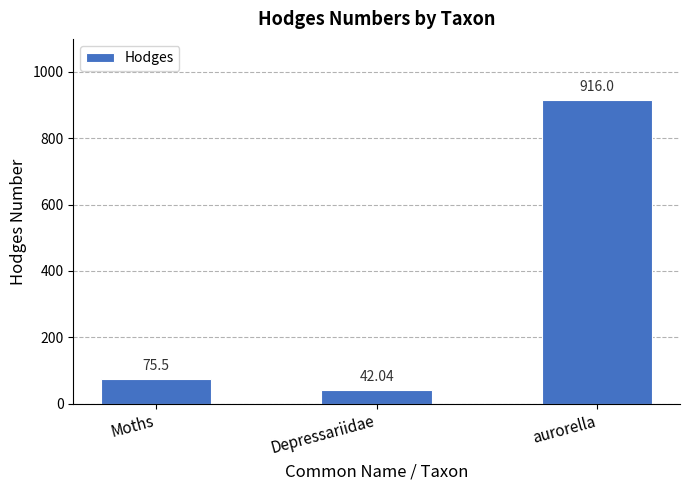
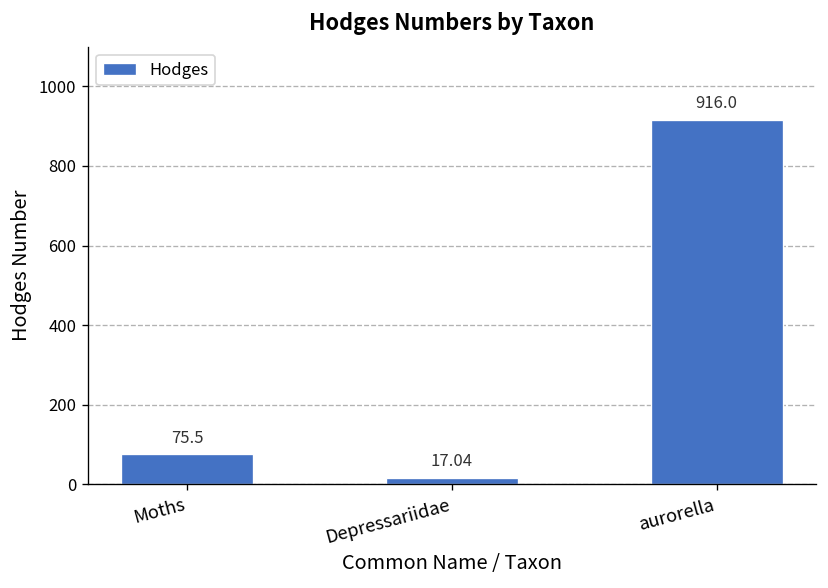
  {
    "Moths": 75.5,
-   "Depressariidae": 42.04,
+   "Depressariidae": 17.04,
    "aurorella": 916.0
  }
